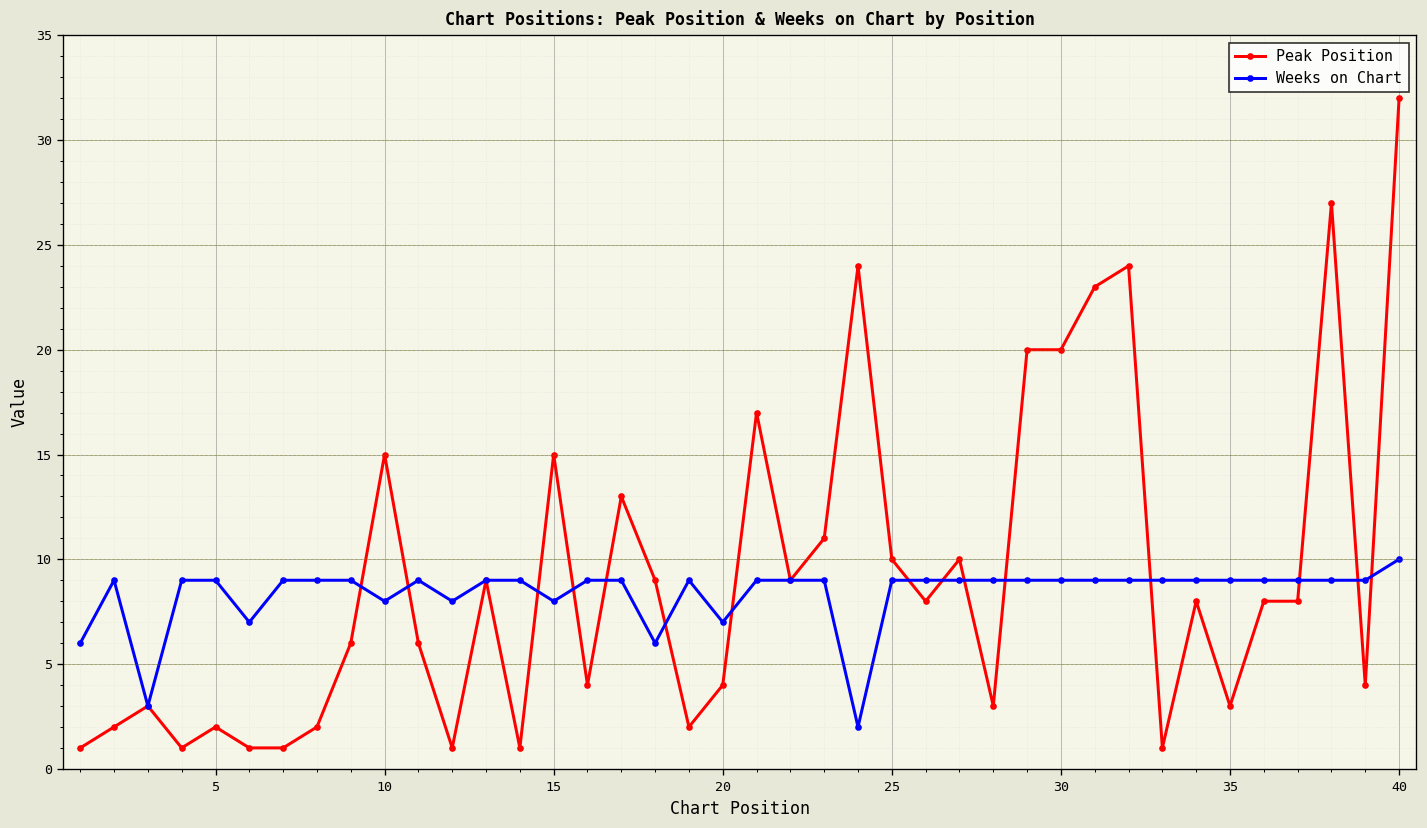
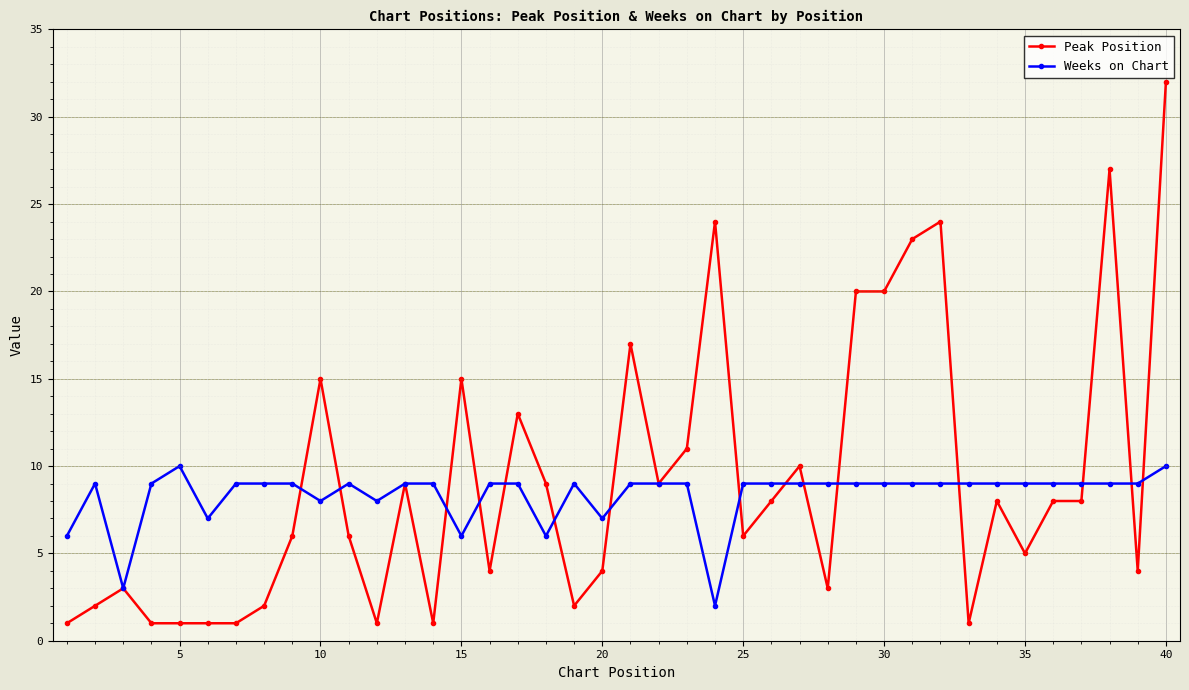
  {
    "Peak Position": {
-     "5": 2,
+     "5": 1,
      "10": 15,
      "15": 15,
      "20": 4,
-     "25": 10,
+     "25": 6,
      "30": 20,
-     "35": 3,
+     "35": 5,
      "40": 32
    },
    "Weeks on Chart": {
-     "5": 9,
+     "5": 10,
      "10": 8,
-     "15": 8,
+     "15": 6,
      "20": 7,
      "25": 9,
      "30": 9,
      "35": 9,
      "40": 10
    }
  }
